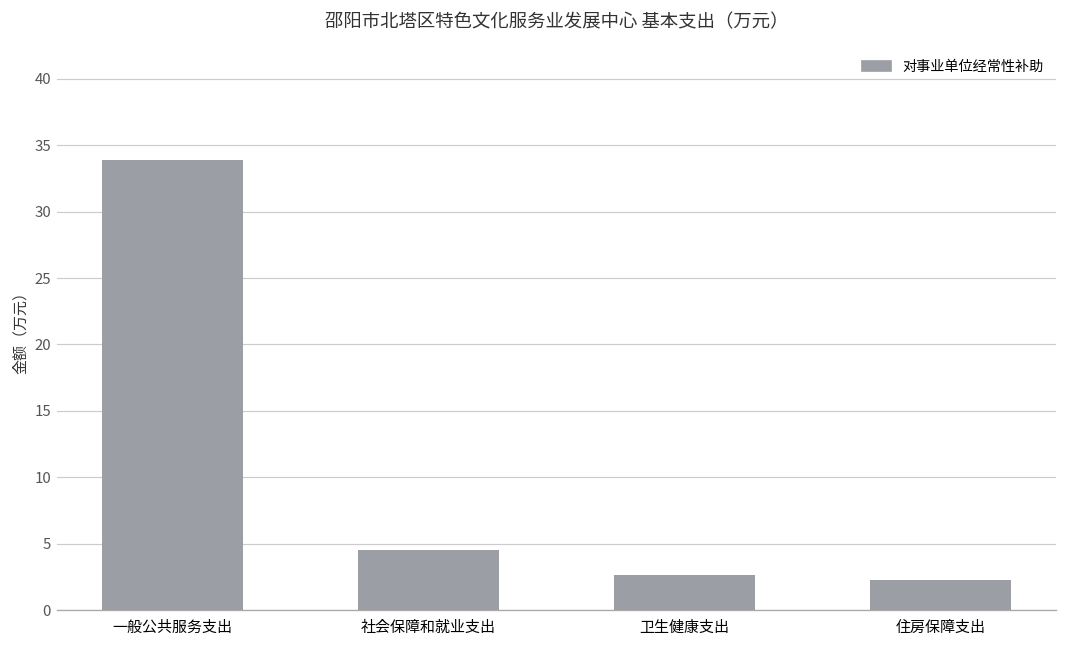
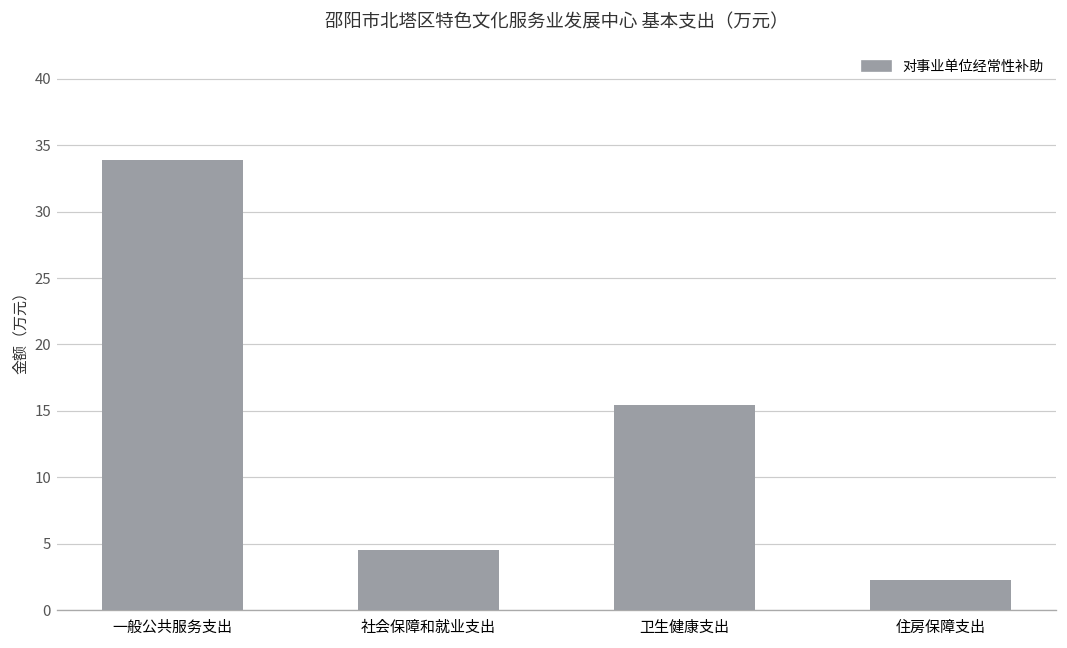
  {
    "一般公共服务支出": 33.9,
    "社会保障和就业支出": 4.6,
-   "卫生健康支出": 2.6,
+   "卫生健康支出": 15.4,
    "住房保障支出": 2.3
  }
